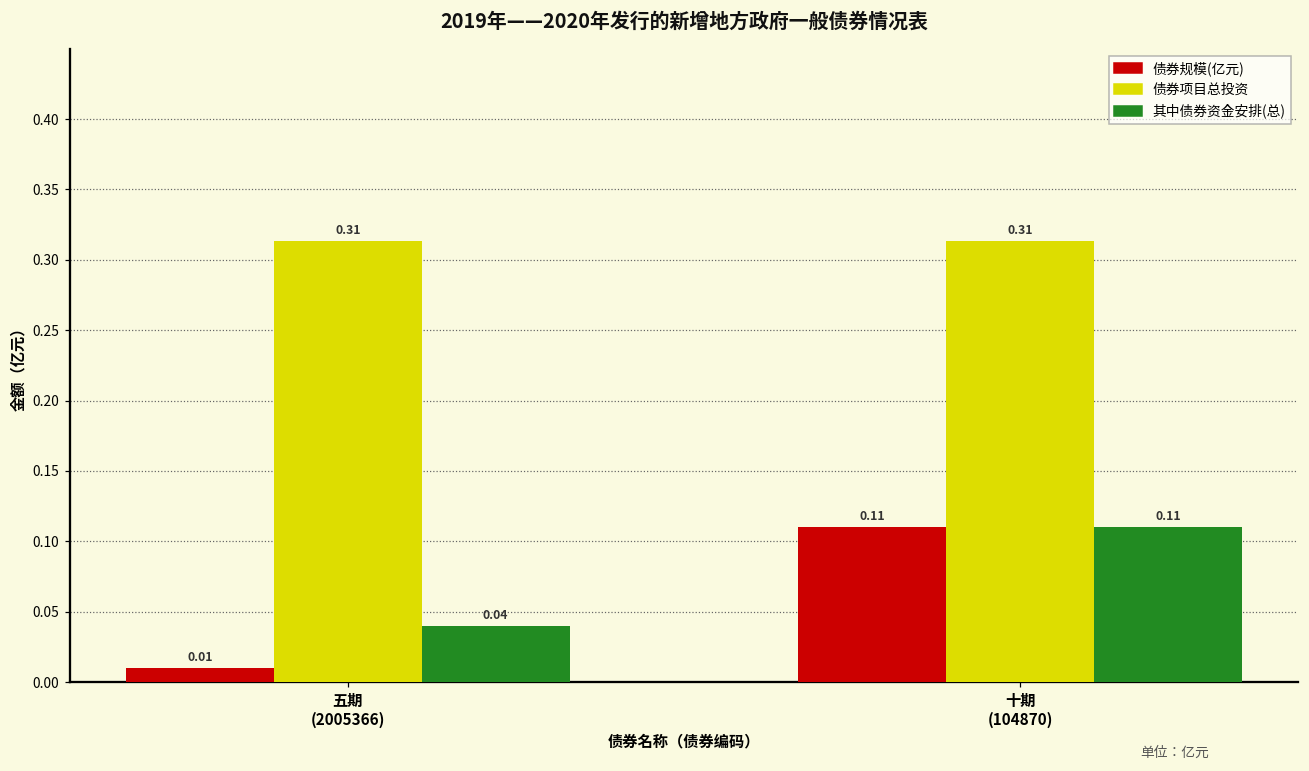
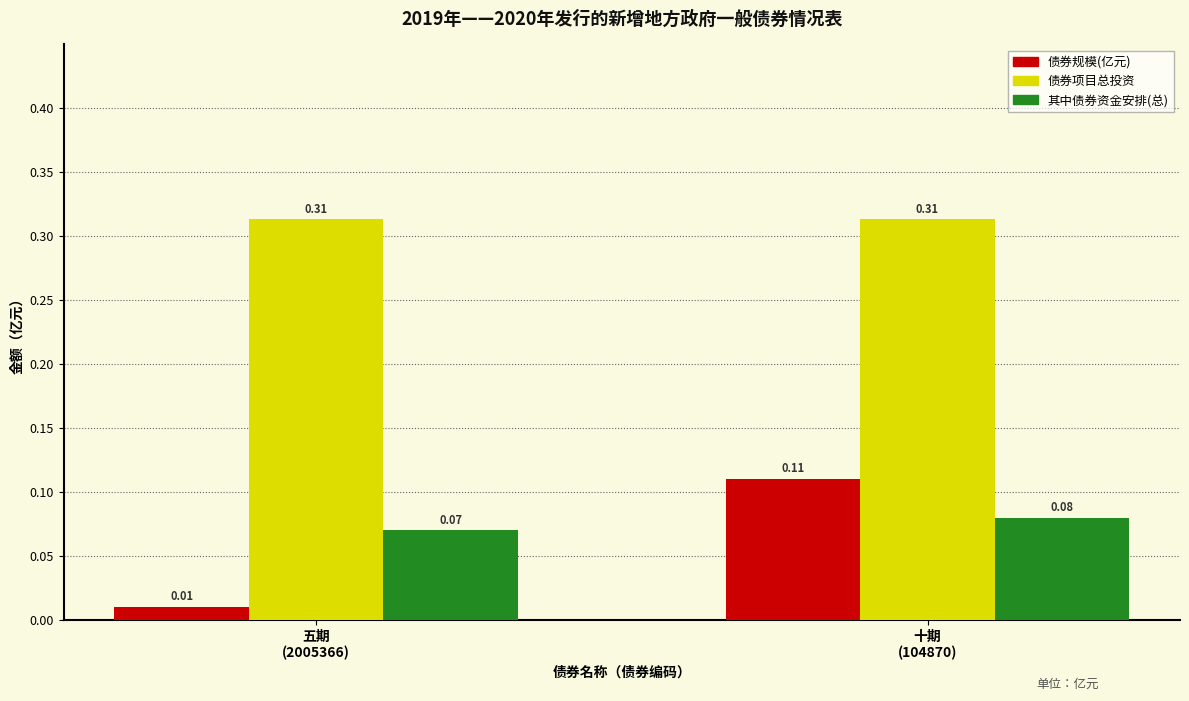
  {
    "债券规模(亿元)": {
      "五期 (2005366)": 0.01,
      "十期 (104870)": 0.11
    },
    "债券项目总投资": {
      "五期 (2005366)": 0.31,
      "十期 (104870)": 0.31
    },
    "其中债券资金安排(总)": {
-     "五期 (2005366)": 0.04,
-     "十期 (104870)": 0.11
+     "五期 (2005366)": 0.07,
+     "十期 (104870)": 0.08
    }
  }
